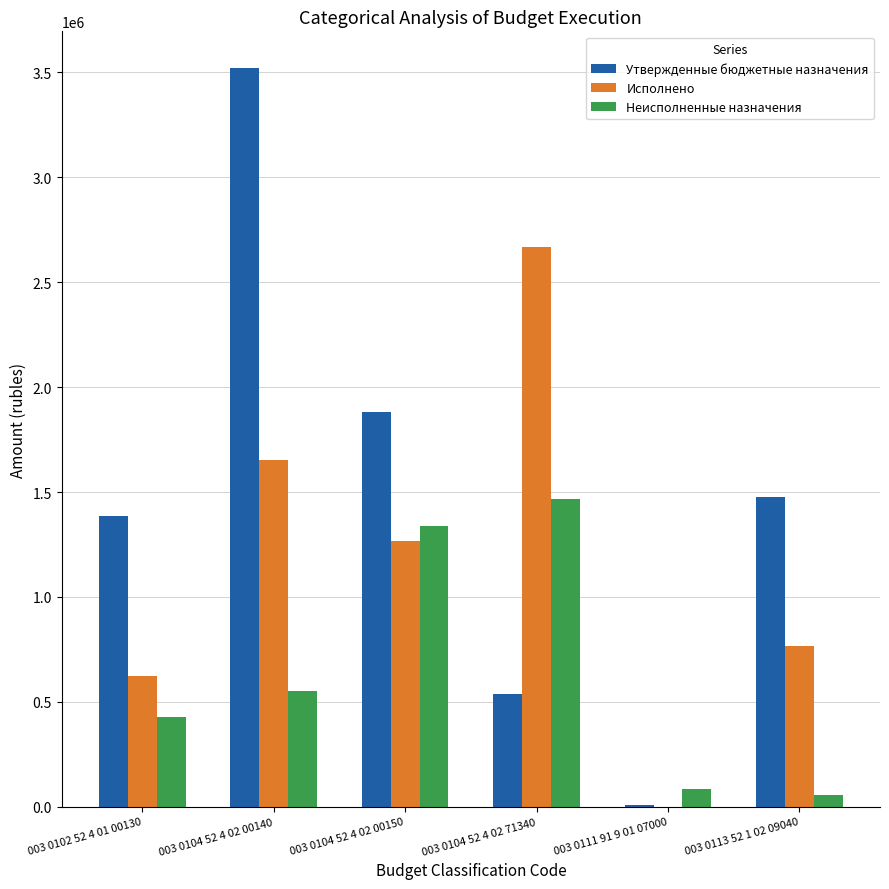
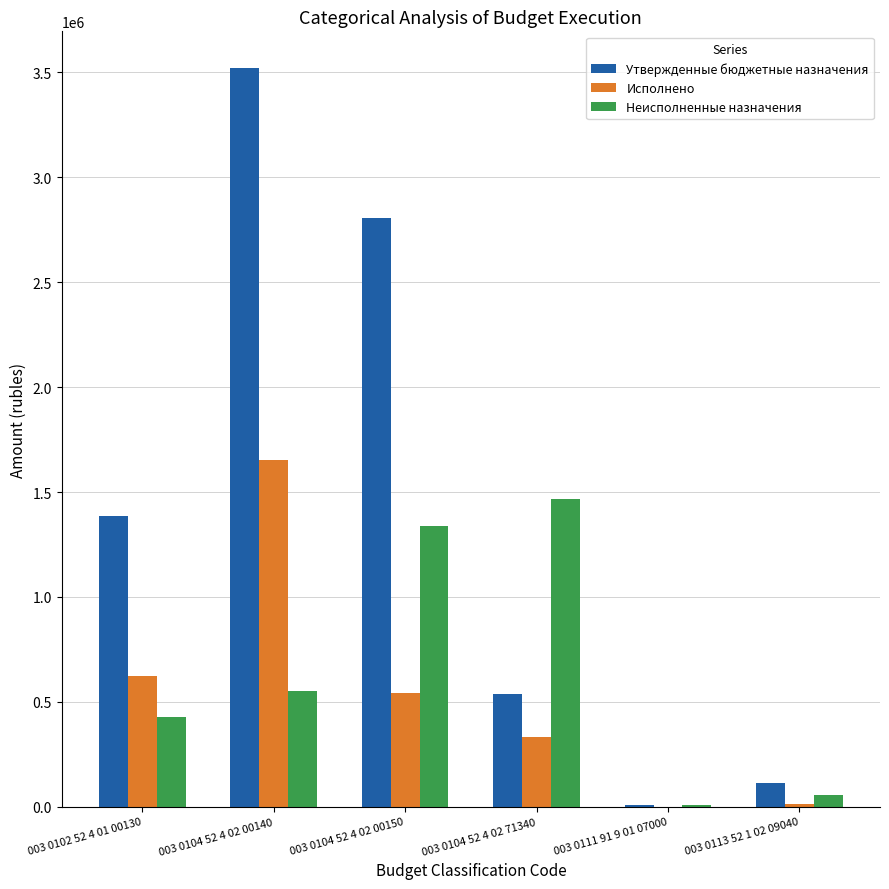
  {
    "Утвержденные бюджетные назначения": {
      "003 0102 52 4 01 00130": 1390000,
      "003 0104 52 4 02 00140": 3520000,
-     "003 0104 52 4 02 00150": 1880000,
+     "003 0104 52 4 02 00150": 2810000,
      "003 0104 52 4 02 71340": 540000,
-     "003 0113 52 1 02 09040": 1480000
+     "003 0113 52 1 02 09040": 120000
    },
    "Исполнено": {
      "003 0102 52 4 01 00130": 620000,
      "003 0104 52 4 02 00140": 1650000,
-     "003 0104 52 4 02 00150": 1270000,
-     "003 0104 52 4 02 71340": 2670000,
+     "003 0104 52 4 02 00150": 540000,
+     "003 0104 52 4 02 71340": 330000,
      "003 0111 91 9 01 07000": 0,
-     "003 0113 52 1 02 09040": 760000
+     "003 0113 52 1 02 09040": 10000
    },
    "Неисполненные назначения": {
      "003 0102 52 4 01 00130": 430000,
      "003 0104 52 4 02 00140": 550000,
      "003 0104 52 4 02 00150": 1340000,
      "003 0104 52 4 02 71340": 1470000,
-     "003 0111 91 9 01 07000": 80000,
+     "003 0111 91 9 01 07000": 10000,
      "003 0113 52 1 02 09040": 60000
    }
  }
